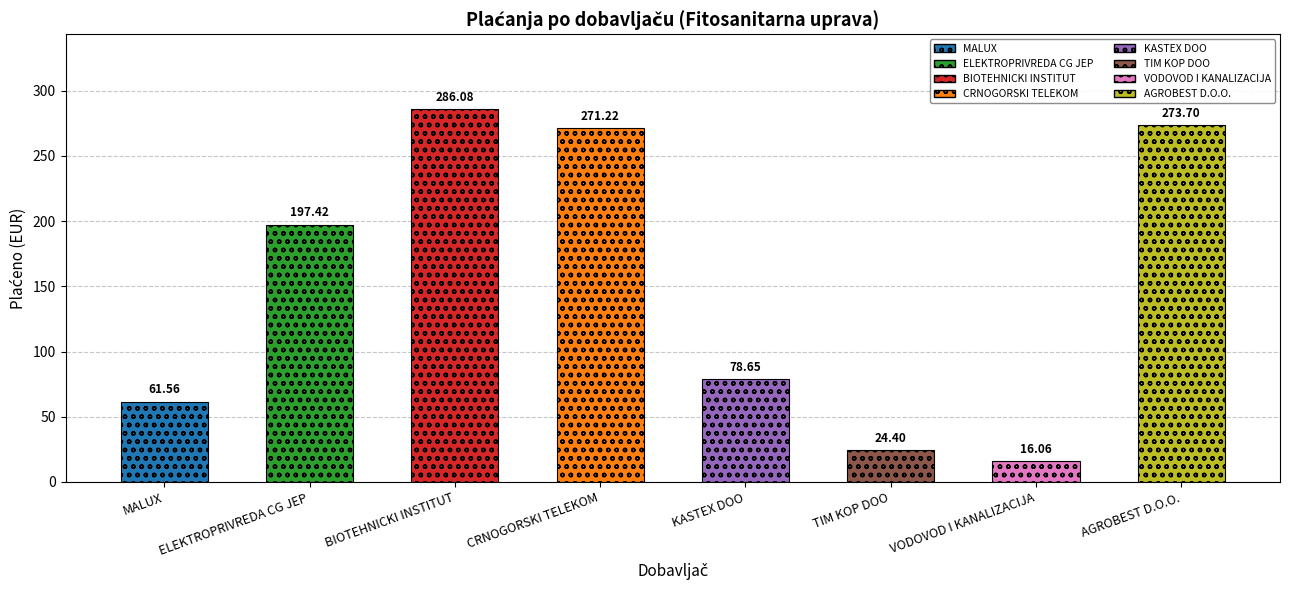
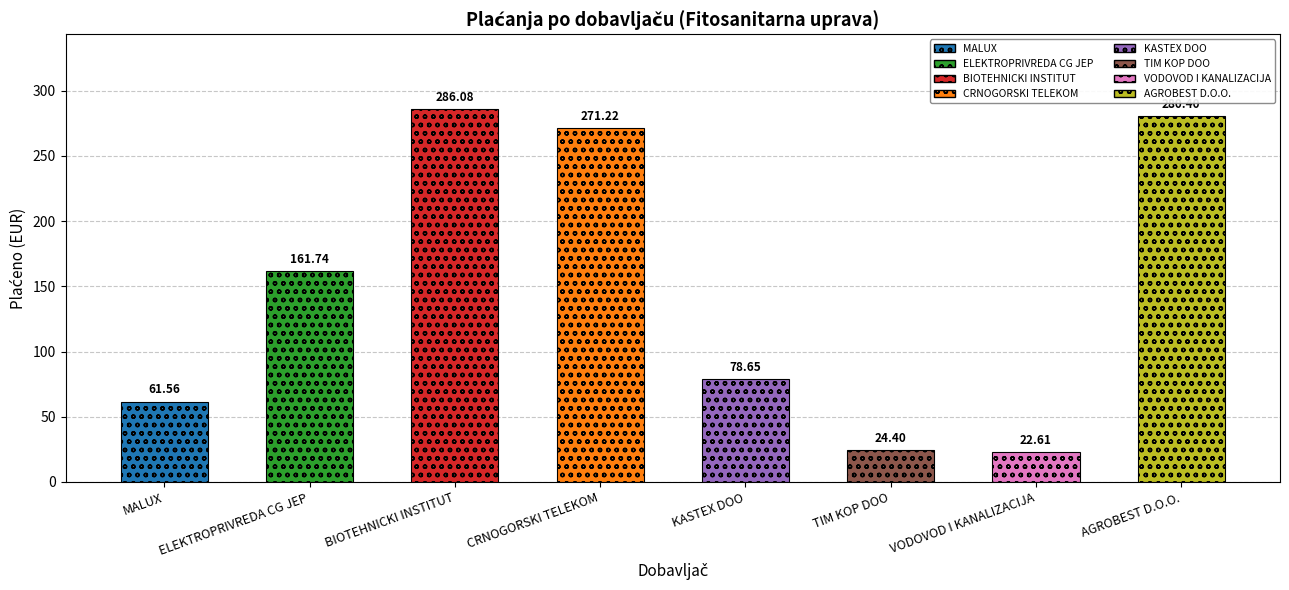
  {
    "MALUX": 61.56,
-   "ELEKTROPRIVREDA CG JEP": 197.42,
+   "ELEKTROPRIVREDA CG JEP": 161.74,
    "BIOTEHNICKI INSTITUT": 286.08,
    "CRNOGORSKI TELEKOM": 271.22,
    "KASTEX DOO": 78.65,
    "TIM KOP DOO": 24.40,
-   "VODOVOD I KANALIZACIJA": 16.06,
-   "AGROBEST D.O.O.": 274
+   "VODOVOD I KANALIZACIJA": 22.61,
+   "AGROBEST D.O.O.": 280
  }
